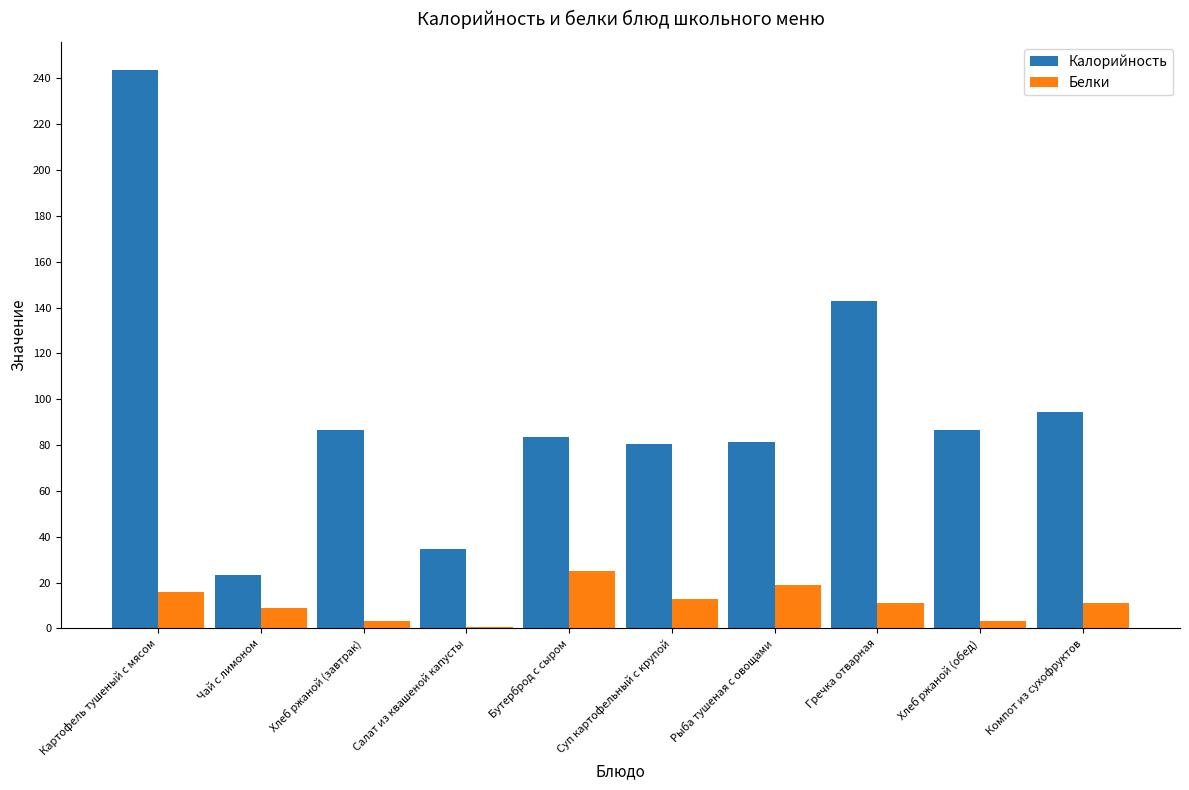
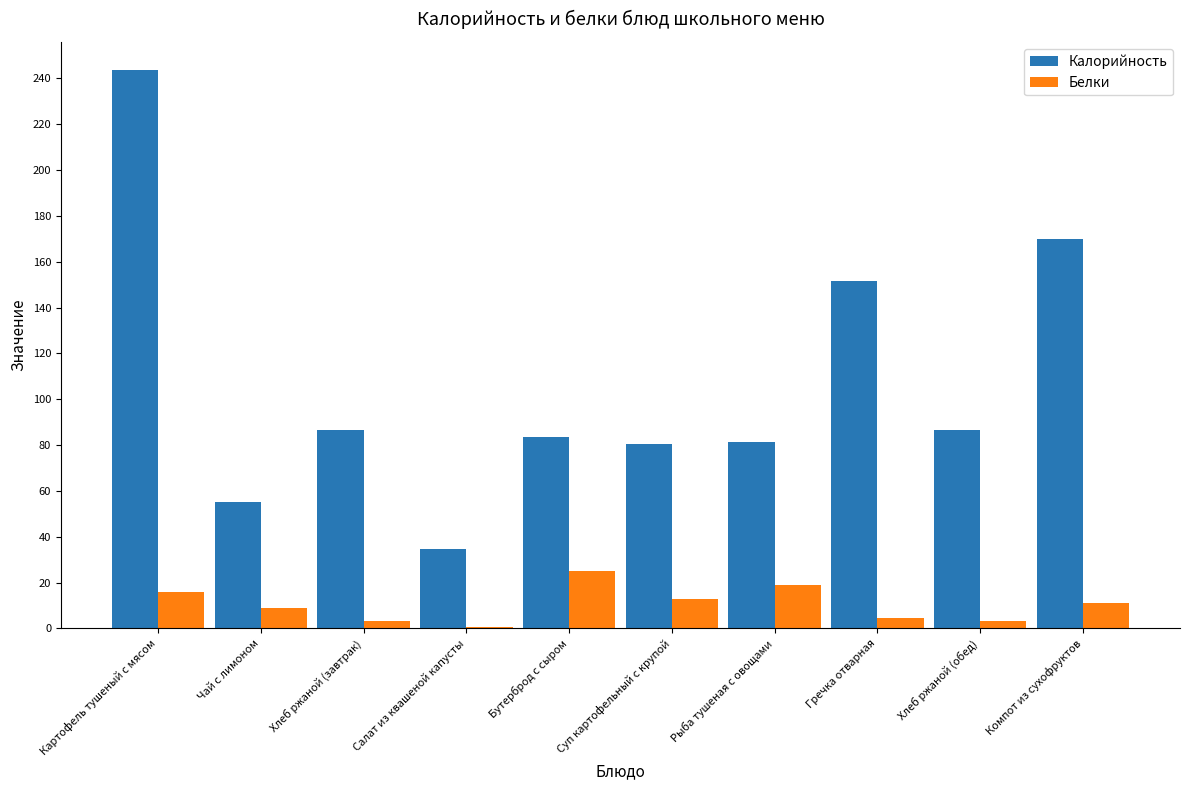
  {
    "Калорийность": {
      "Картофель тушеный с мясом": 244,
-     "Чай с лимоном": 23,
+     "Чай с лимоном": 55,
      "Хлеб ржаной (завтрак)": 87,
      "Салат из квашеной капусты": 35,
      "Бутерброд с сыром": 84,
      "Суп картофельный с крупой": 80,
      "Рыба тушеная с овощами": 82,
-     "Гречка отварная": 143,
+     "Гречка отварная": 152,
      "Хлеб ржаной (обед)": 87,
-     "Компот из сухофруктов": 95
+     "Компот из сухофруктов": 170
    },
    "Белки": {
      "Картофель тушеный с мясом": 16,
      "Чай с лимоном": 9,
      "Хлеб ржаной (завтрак)": 3,
      "Бутерброд с сыром": 25,
      "Суп картофельный с крупой": 13,
      "Рыба тушеная с овощами": 19,
-     "Гречка отварная": 11,
+     "Гречка отварная": 5,
      "Хлеб ржаной (обед)": 3,
      "Компот из сухофруктов": 11
    }
  }
